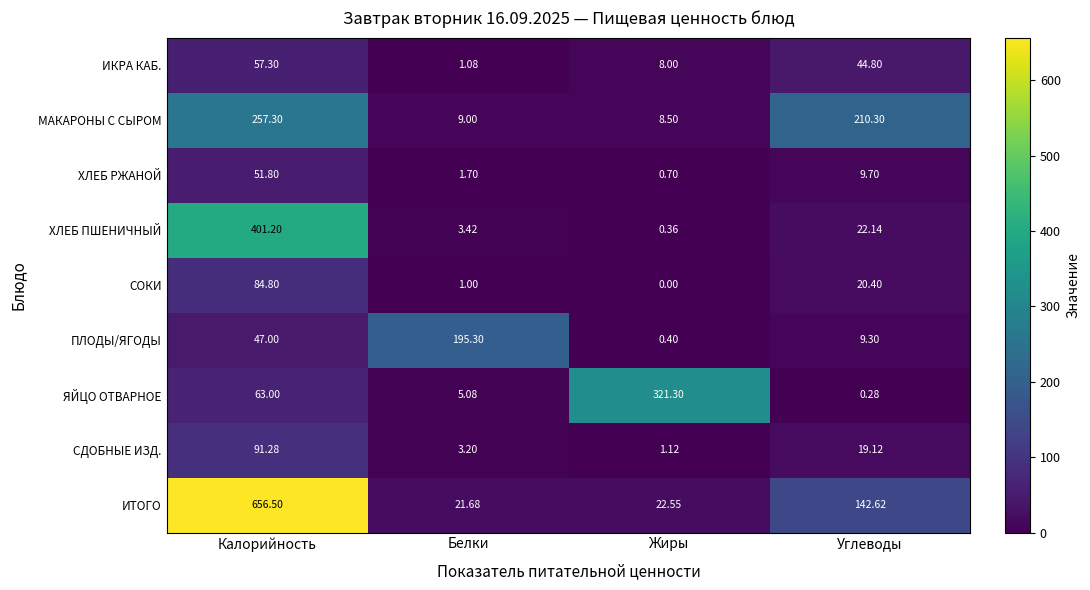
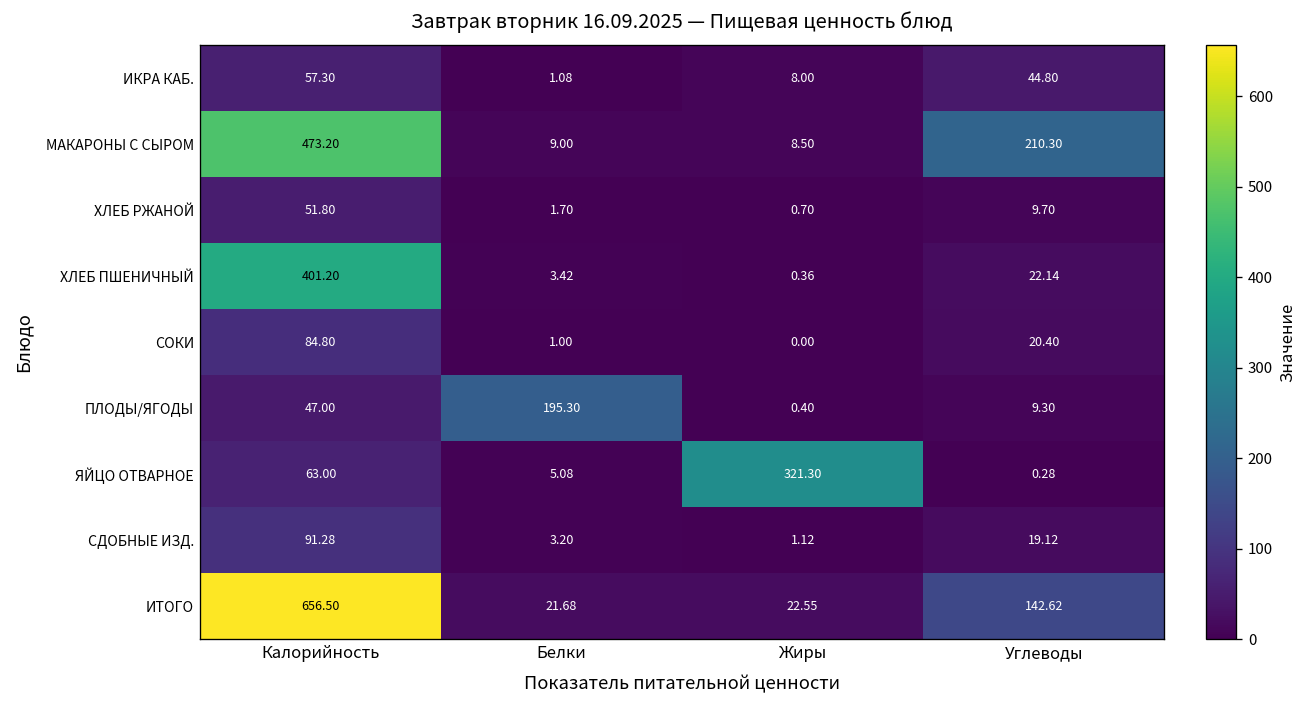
  {
    "ИКРА КАБ.": {
      "Калорийность": 57.30,
      "Белки": 1.08,
      "Жиры": 8.00,
      "Углеводы": 44.80
    },
    "МАКАРОНЫ С СЫРОМ": {
-     "Калорийность": 257.30,
+     "Калорийность": 473.20,
      "Белки": 9.00,
      "Жиры": 8.50,
      "Углеводы": 210.30
    },
    "ХЛЕБ РЖАНОЙ": {
      "Калорийность": 51.80,
      "Белки": 1.70,
      "Жиры": 0.70,
      "Углеводы": 9.70
    },
    "ХЛЕБ ПШЕНИЧНЫЙ": {
      "Калорийность": 401.20,
      "Белки": 3.42,
      "Жиры": 0.36,
      "Углеводы": 22.14
    },
    "СОКИ": {
      "Калорийность": 84.80,
      "Белки": 1.00,
      "Жиры": 0.00,
      "Углеводы": 20.40
    },
    "ПЛОДЫ/ЯГОДЫ": {
      "Калорийность": 47.00,
      "Белки": 195.30,
      "Жиры": 0.40,
      "Углеводы": 9.30
    },
    "ЯЙЦО ОТВАРНОЕ": {
      "Калорийность": 63.00,
      "Белки": 5.08,
      "Жиры": 321.30,
      "Углеводы": 0.28
    },
    "СДОБНЫЕ ИЗД.": {
      "Калорийность": 91.28,
      "Белки": 3.20,
      "Жиры": 1.12,
      "Углеводы": 19.12
    },
    "ИТОГО": {
      "Калорийность": 656.50,
      "Белки": 21.68,
      "Жиры": 22.55,
      "Углеводы": 142.62
    }
  }
